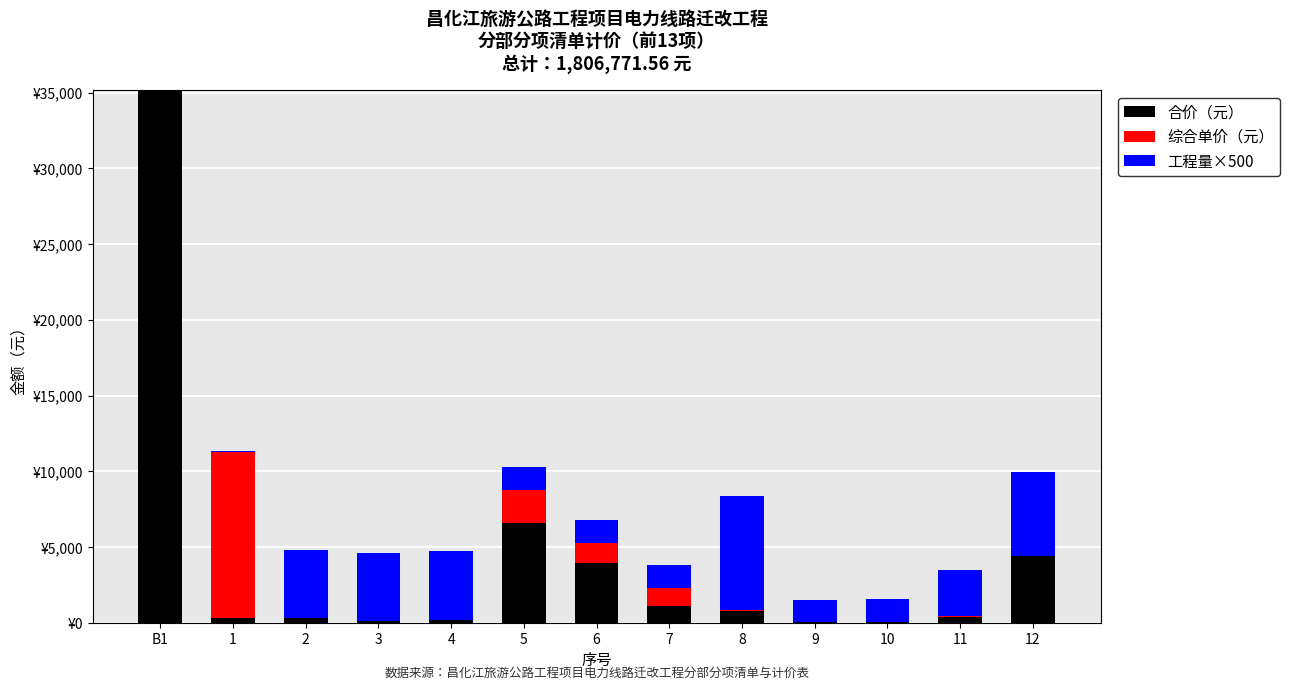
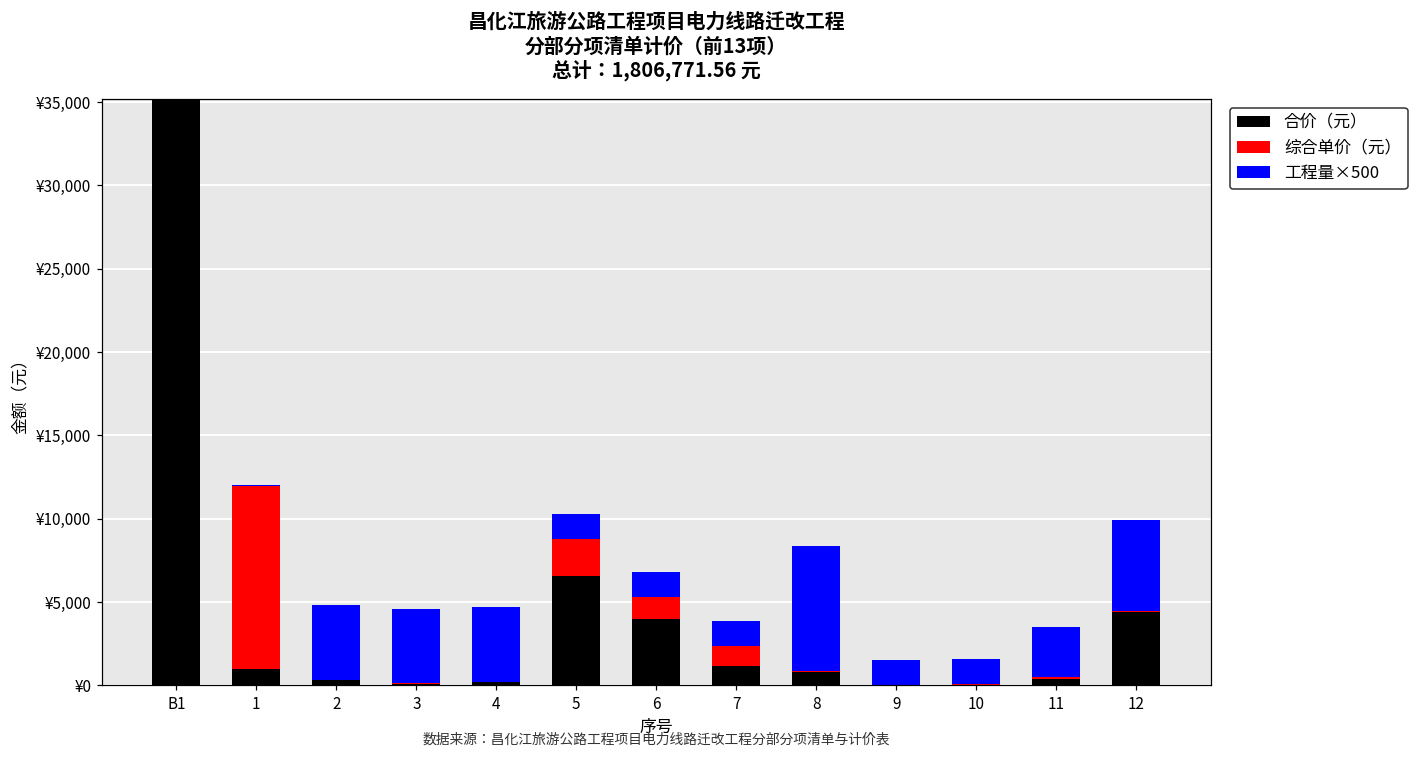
  {
    "合价（元）": {
      "B1": "¥35,200",
-     "1": "¥300",
+     "1": "¥1,000",
      "2": "¥300",
      "4": "¥200",
      "5": "¥6,600",
      "6": "¥4,000",
      "7": "¥1,100",
      "8": "¥800",
      "11": "¥400",
      "12": "¥4,400"
    },
    "综合单价（元）": {
      "B1": "¥0",
      "1": "¥11,000",
      "5": "¥2,200",
      "6": "¥1,300",
      "7": "¥1,200"
    },
    "工程量×500": {
      "B1": "¥0",
      "2": "¥4,500",
      "3": "¥4,500",
      "4": "¥4,500",
      "5": "¥1,500",
      "6": "¥1,500",
      "7": "¥1,500",
      "8": "¥7,500",
      "9": "¥1,500",
      "10": "¥1,500",
      "11": "¥3,000",
      "12": "¥5,500"
    }
  }
